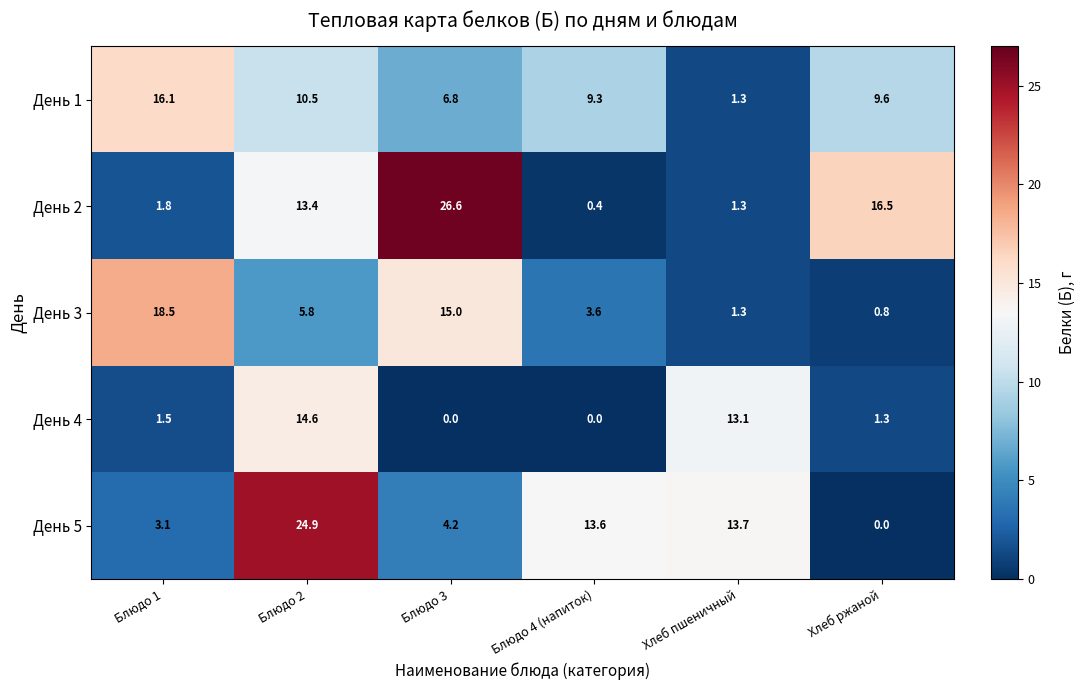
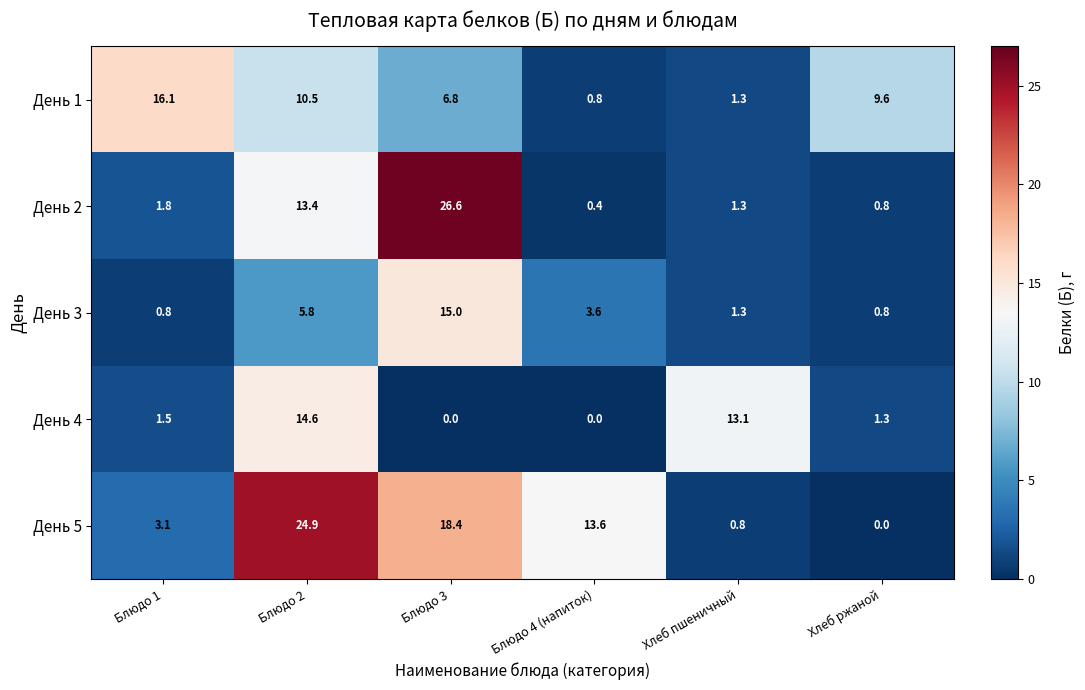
  {
    "День 1": {
      "Блюдо 1": 16.1,
      "Блюдо 2": 10.5,
      "Блюдо 3": 6.8,
-     "Блюдо 4 (напиток)": 9.3,
+     "Блюдо 4 (напиток)": 0.8,
      "Хлеб пшеничный": 1.3,
      "Хлеб ржаной": 9.6
    },
    "День 2": {
      "Блюдо 1": 1.8,
      "Блюдо 2": 13.4,
      "Блюдо 3": 26.6,
      "Блюдо 4 (напиток)": 0.4,
      "Хлеб пшеничный": 1.3,
-     "Хлеб ржаной": 16.5
+     "Хлеб ржаной": 0.8
    },
    "День 3": {
-     "Блюдо 1": 18.5,
+     "Блюдо 1": 0.8,
      "Блюдо 2": 5.8,
      "Блюдо 3": 15.0,
      "Блюдо 4 (напиток)": 3.6,
      "Хлеб пшеничный": 1.3,
      "Хлеб ржаной": 0.8
    },
    "День 4": {
      "Блюдо 1": 1.5,
      "Блюдо 2": 14.6,
      "Блюдо 3": 0.0,
      "Блюдо 4 (напиток)": 0.0,
      "Хлеб пшеничный": 13.1,
      "Хлеб ржаной": 1.3
    },
    "День 5": {
      "Блюдо 1": 3.1,
      "Блюдо 2": 24.9,
-     "Блюдо 3": 4.2,
+     "Блюдо 3": 18.4,
      "Блюдо 4 (напиток)": 13.6,
-     "Хлеб пшеничный": 13.7,
+     "Хлеб пшеничный": 0.8,
      "Хлеб ржаной": 0.0
    }
  }
